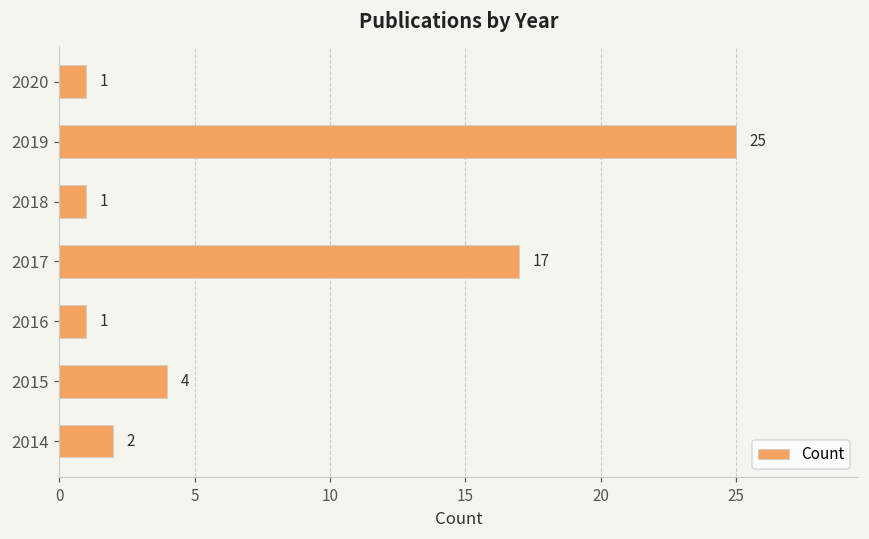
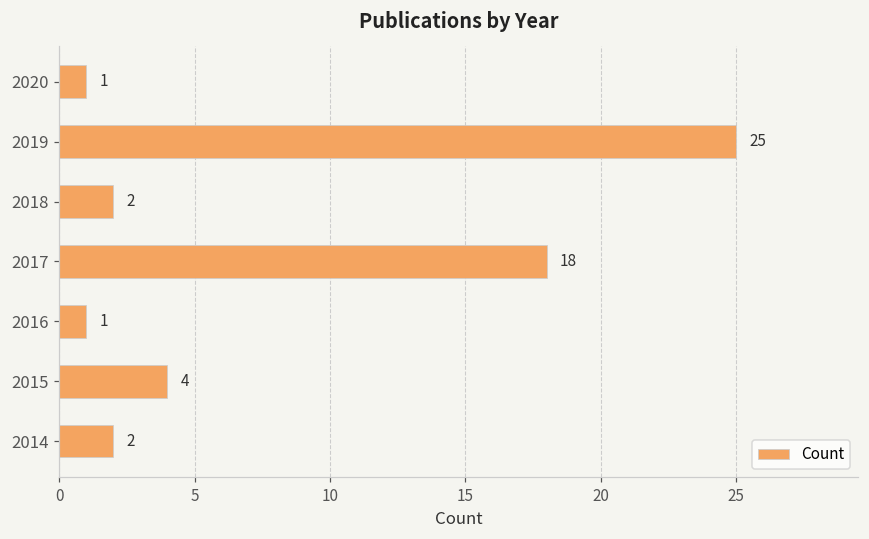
  {
    "2020": 1,
    "2019": 25,
-   "2018": 1,
-   "2017": 17,
+   "2018": 2,
+   "2017": 18,
    "2016": 1,
    "2015": 4,
    "2014": 2
  }
